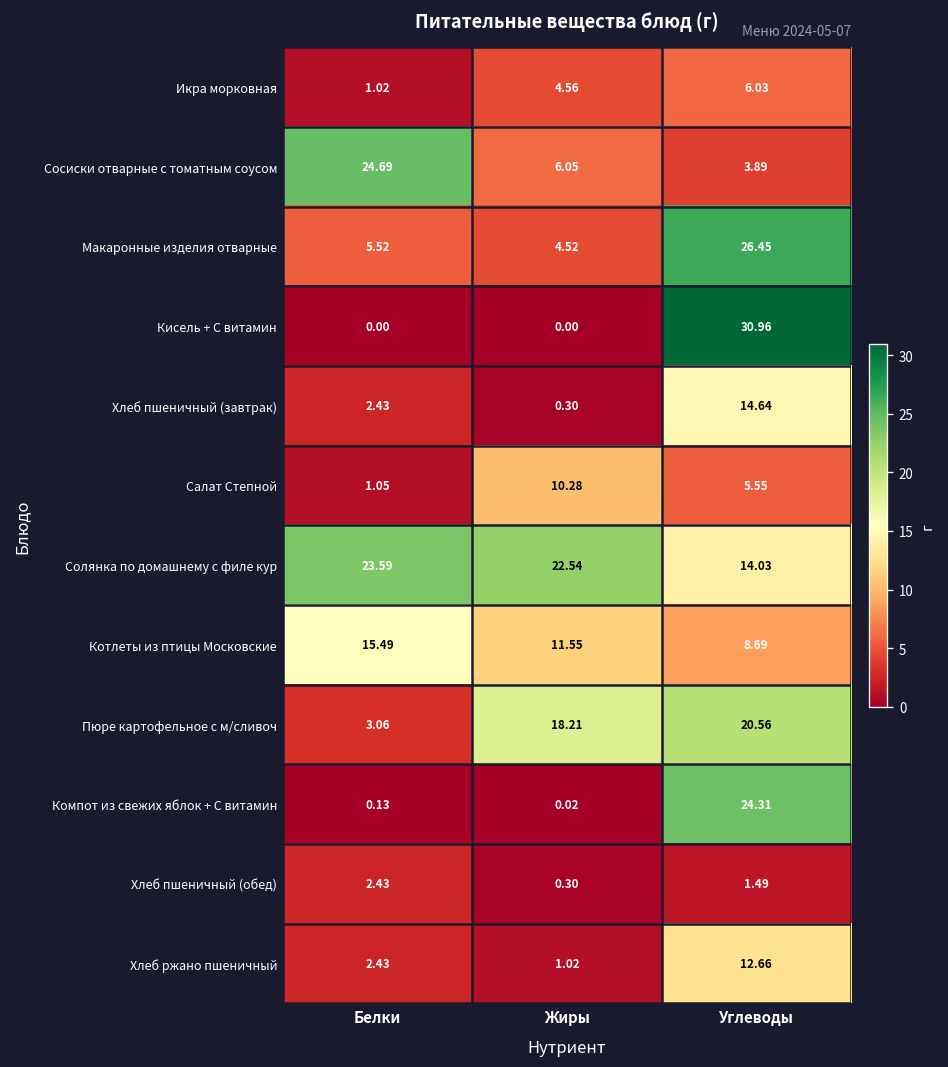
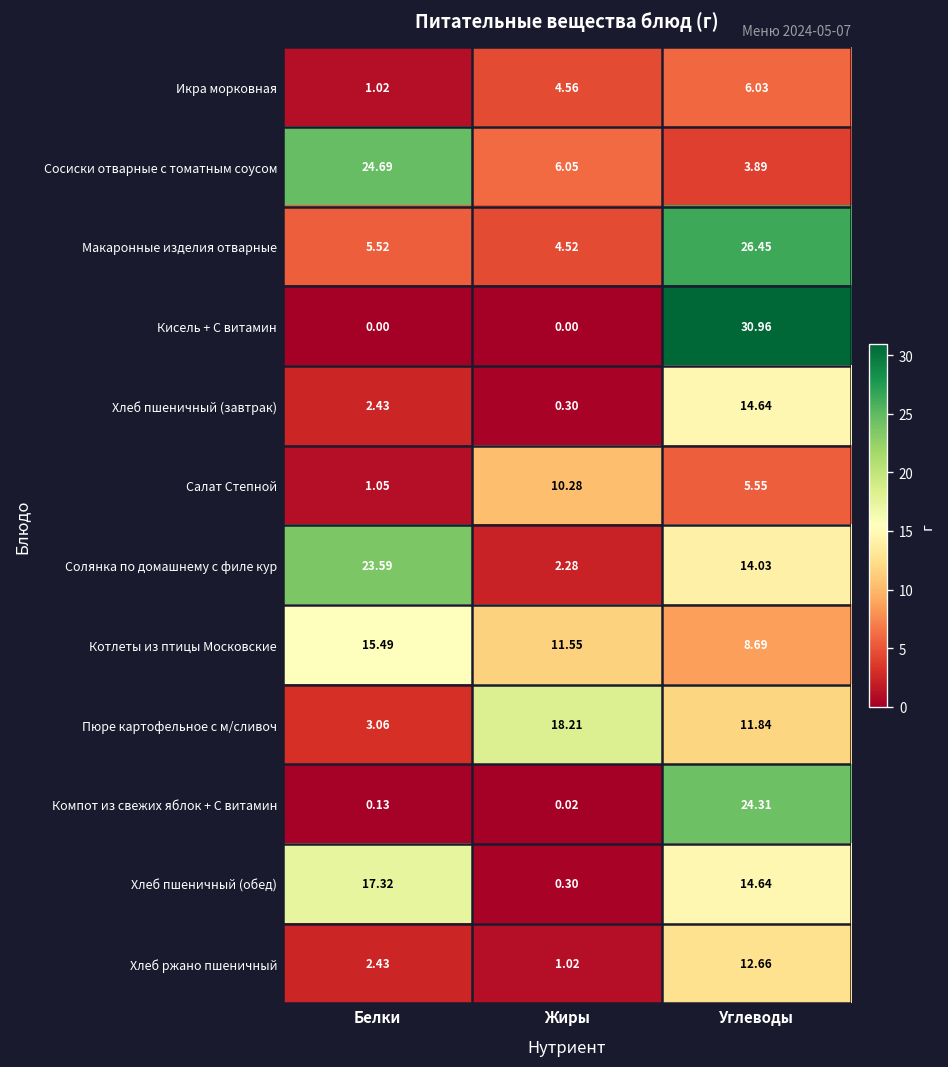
  {
    "Икра морковная": {
      "Белки": 1.02,
      "Жиры": 4.56,
      "Углеводы": 6.03
    },
    "Сосиски отварные с томатным соусом": {
      "Белки": 24.69,
      "Жиры": 6.05,
      "Углеводы": 3.89
    },
    "Макаронные изделия отварные": {
      "Белки": 5.52,
      "Жиры": 4.52,
      "Углеводы": 26.45
    },
    "Кисель + С витамин": {
      "Белки": 0.00,
      "Жиры": 0.00,
      "Углеводы": 30.96
    },
    "Хлеб пшеничный (завтрак)": {
      "Белки": 2.43,
      "Жиры": 0.30,
      "Углеводы": 14.64
    },
    "Салат Степной": {
      "Белки": 1.05,
      "Жиры": 10.28,
      "Углеводы": 5.55
    },
    "Солянка по домашнему с филе кур": {
      "Белки": 23.59,
-     "Жиры": 22.54,
+     "Жиры": 2.28,
      "Углеводы": 14.03
    },
    "Котлеты из птицы Московские": {
      "Белки": 15.49,
      "Жиры": 11.55,
      "Углеводы": 8.69
    },
    "Пюре картофельное с м/сливоч": {
      "Белки": 3.06,
      "Жиры": 18.21,
-     "Углеводы": 20.56
+     "Углеводы": 11.84
    },
    "Компот из свежих яблок + С витамин": {
      "Белки": 0.13,
      "Жиры": 0.02,
      "Углеводы": 24.31
    },
    "Хлеб пшеничный (обед)": {
-     "Белки": 2.43,
+     "Белки": 17.32,
      "Жиры": 0.30,
-     "Углеводы": 1.49
+     "Углеводы": 14.64
    },
    "Хлеб ржано пшеничный": {
      "Белки": 2.43,
      "Жиры": 1.02,
      "Углеводы": 12.66
    }
  }
